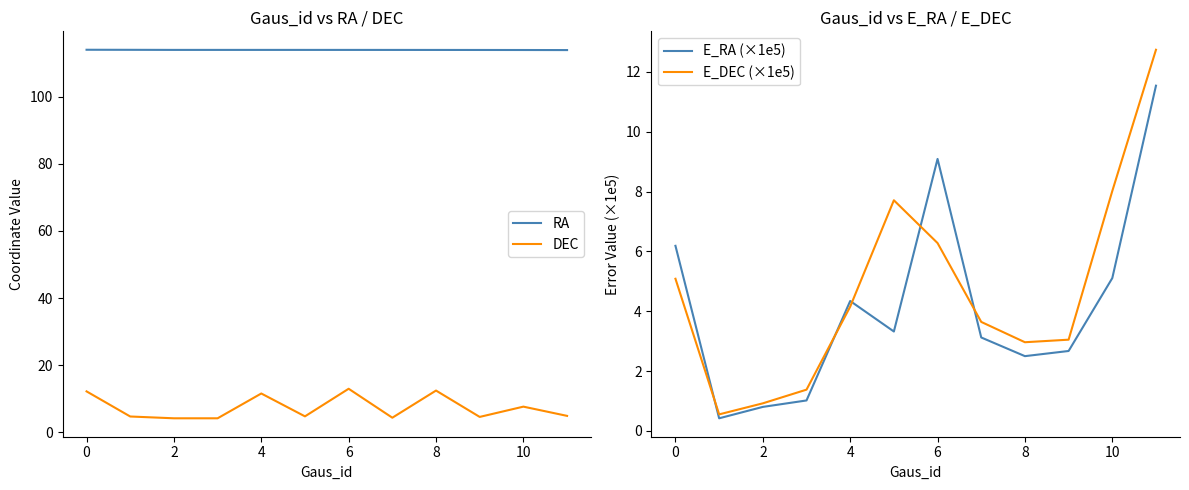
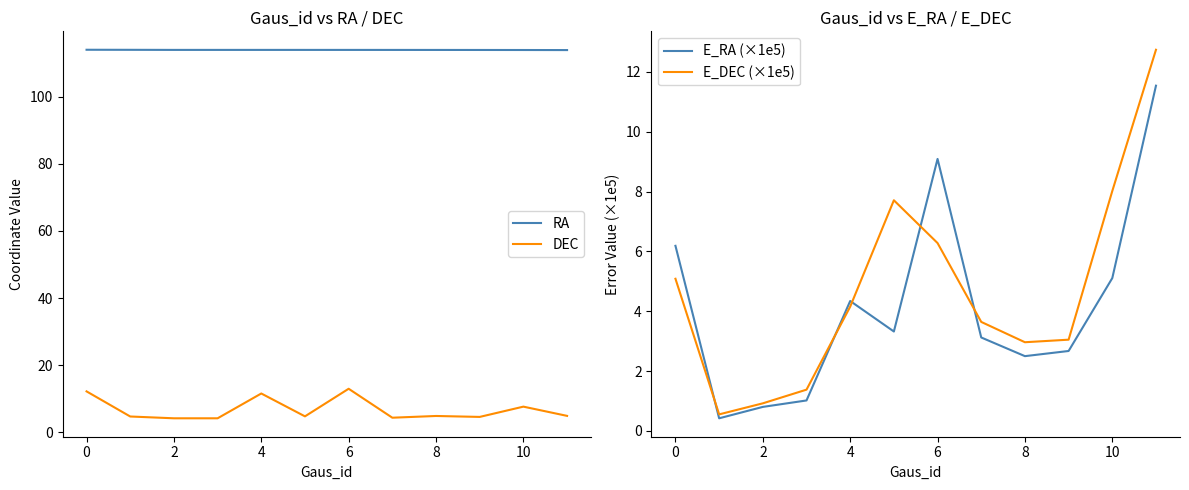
  {
    "Gaus_id vs RA / DEC": {
      "RA": {
        "0": 114,
        "2": 114,
        "4": 114,
        "6": 114,
        "8": 114,
        "10": 114
      },
      "DEC": {
        "0": 12,
        "2": 4,
        "4": 12,
        "6": 13,
-       "8": 12,
+       "8": 5,
        "10": 8
      }
    },
    "Gaus_id vs E_RA / E_DEC": {
      "E_RA (×1e5)": {
        "0": 6.2,
        "2": 0.8,
        "4": 4.3,
        "6": 9.1,
        "8": 2.5,
        "10": 5.1
      },
      "E_DEC (×1e5)": {
        "0": 5.1,
        "2": 0.9,
        "4": 4.2,
        "6": 6.3,
        "8": 3.0,
        "10": 8.0
      }
    }
  }
